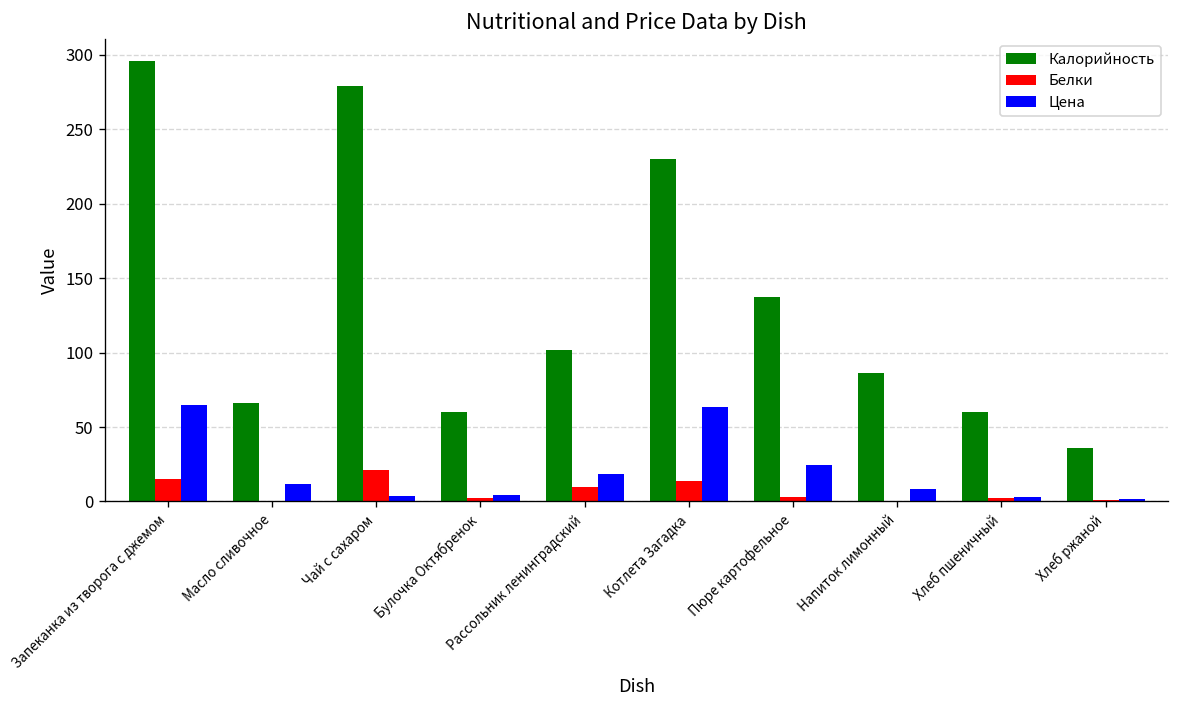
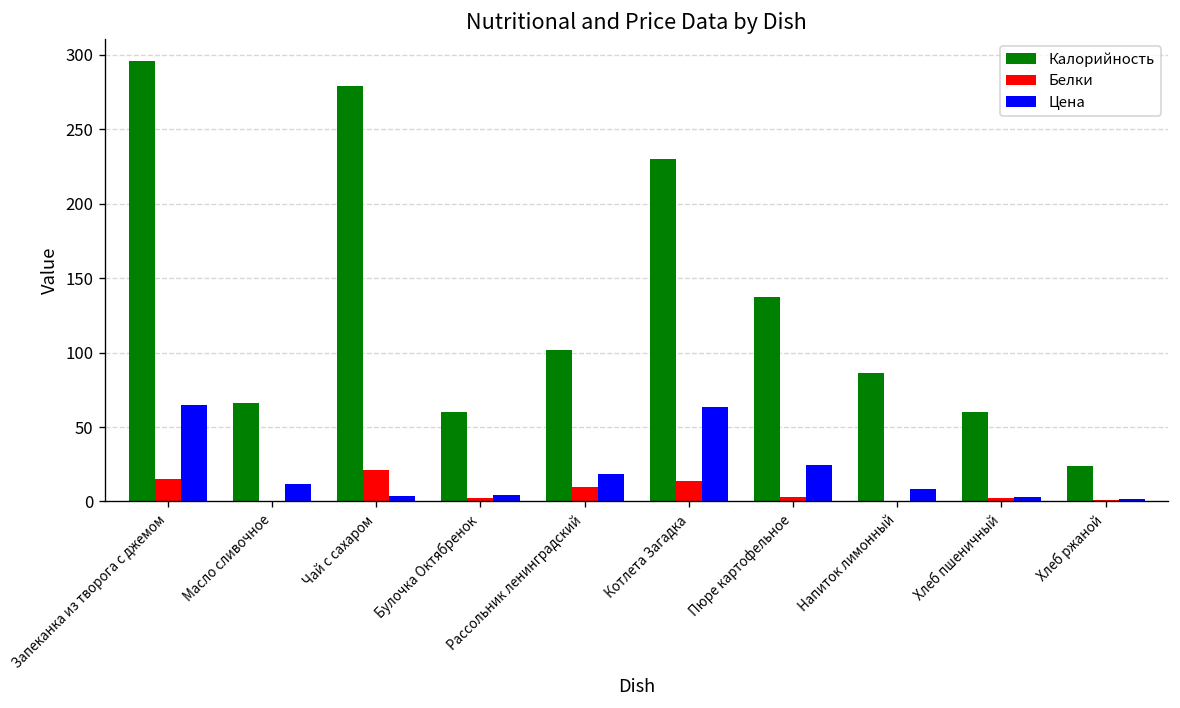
  {
    "Калорийность": {
      "Запеканка из творога с джемом": 296,
      "Масло сливочное": 66,
      "Чай с сахаром": 279,
      "Булочка Октябренок": 60,
      "Рассольник ленинградский": 102,
      "Котлета Загадка": 230,
      "Пюре картофельное": 137,
      "Напиток лимонный": 86,
      "Хлеб пшеничный": 60,
-     "Хлеб ржаной": 36
+     "Хлеб ржаной": 24
    },
    "Белки": {
      "Запеканка из творога с джемом": 15,
      "Чай с сахаром": 21,
      "Булочка Октябренок": 2,
      "Рассольник ленинградский": 9,
      "Котлета Загадка": 14,
      "Пюре картофельное": 3,
      "Хлеб пшеничный": 2
    },
    "Цена": {
      "Запеканка из творога с джемом": 65,
      "Масло сливочное": 12,
      "Чай с сахаром": 4,
      "Булочка Октябренок": 4,
      "Рассольник ленинградский": 19,
      "Котлета Загадка": 63,
      "Пюре картофельное": 24,
      "Напиток лимонный": 8,
      "Хлеб пшеничный": 3
    }
  }
